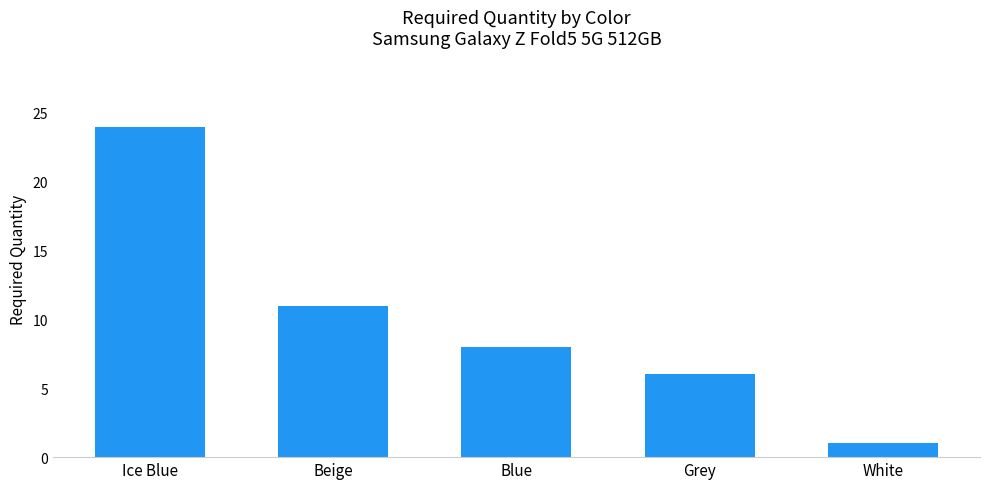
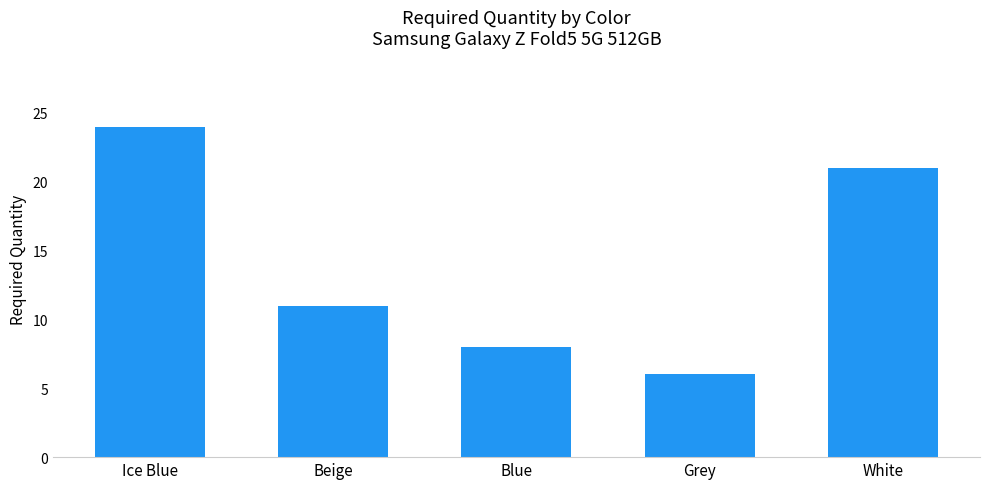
  {
    "Ice Blue": 24,
    "Beige": 11,
    "Blue": 8,
    "Grey": 6,
-   "White": 1
+   "White": 21
  }
